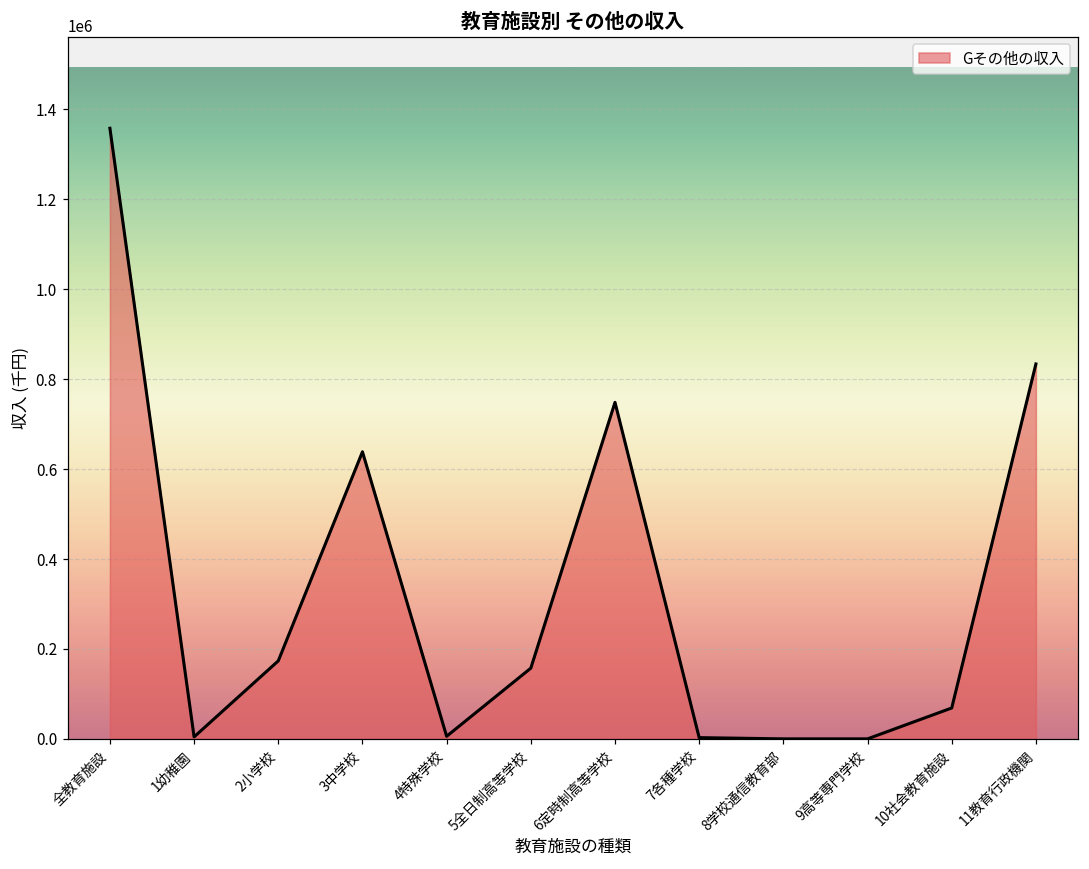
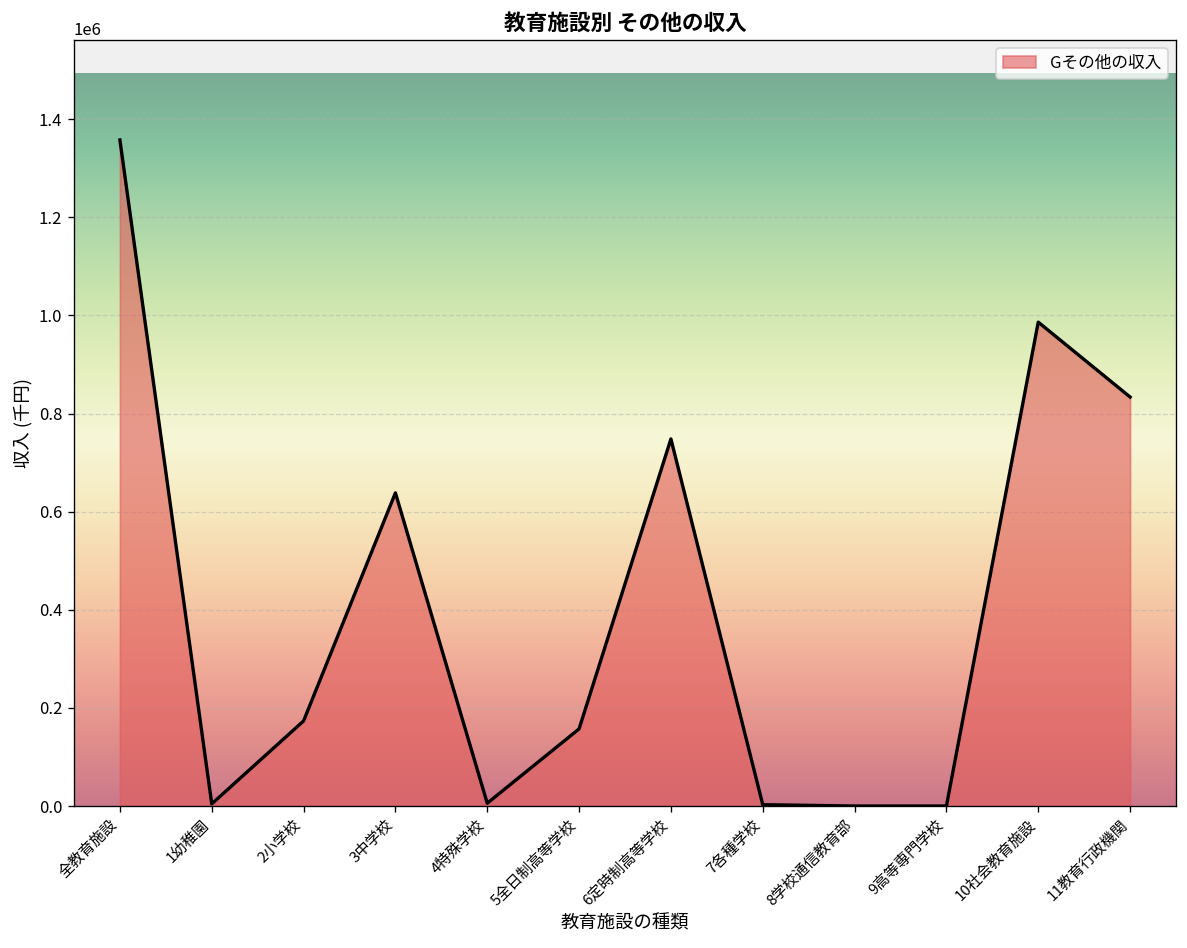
  {
    "全教育施設": 1360000,
    "1幼稚園": 0,
    "2小学校": 170000,
    "3中学校": 640000,
    "4特殊学校": 10000,
    "5全日制高等学校": 160000,
    "6定時制高等学校": 750000,
    "7各種学校": 0,
    "8学校通信教育部": 0,
    "9高等専門学校": 0,
-   "10社会教育施設": 70000,
+   "10社会教育施設": 990000,
    "11教育行政機関": 830000
  }
